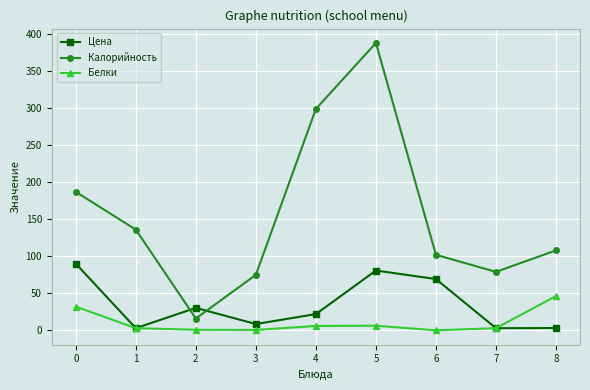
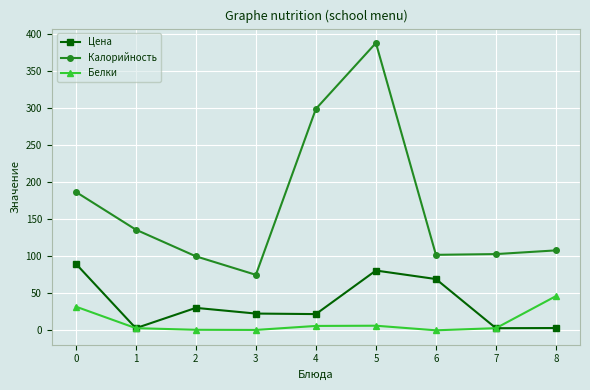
  {
    "Цена": {
      "0": 90,
      "2": 30,
-     "3": 10,
+     "3": 20,
      "4": 20,
      "5": 80,
      "6": 70,
      "8": 0
    },
    "Калорийность": {
      "0": 190,
      "1": 140,
-     "2": 20,
+     "2": 100,
      "3": 80,
      "4": 300,
      "5": 390,
      "6": 100,
-     "7": 80,
+     "7": 100,
      "8": 110
    },
    "Белки": {
      "0": 30,
      "2": 0,
      "3": 0,
      "4": 10,
      "5": 10,
      "6": 0,
      "8": 50
    }
  }
